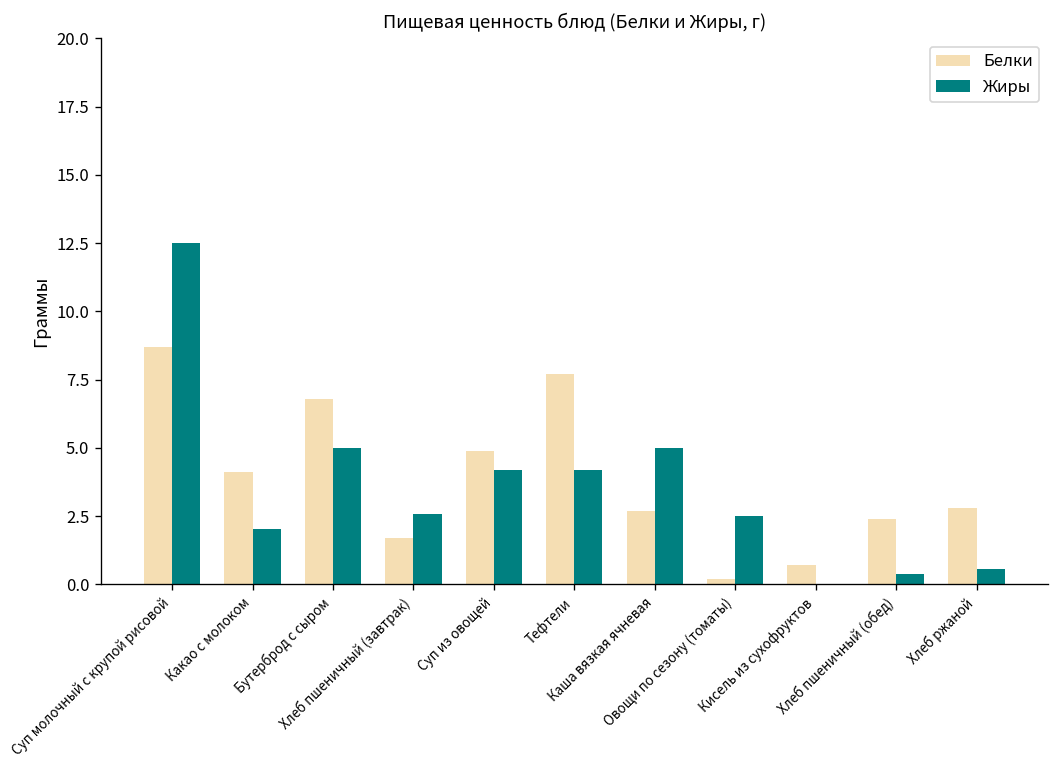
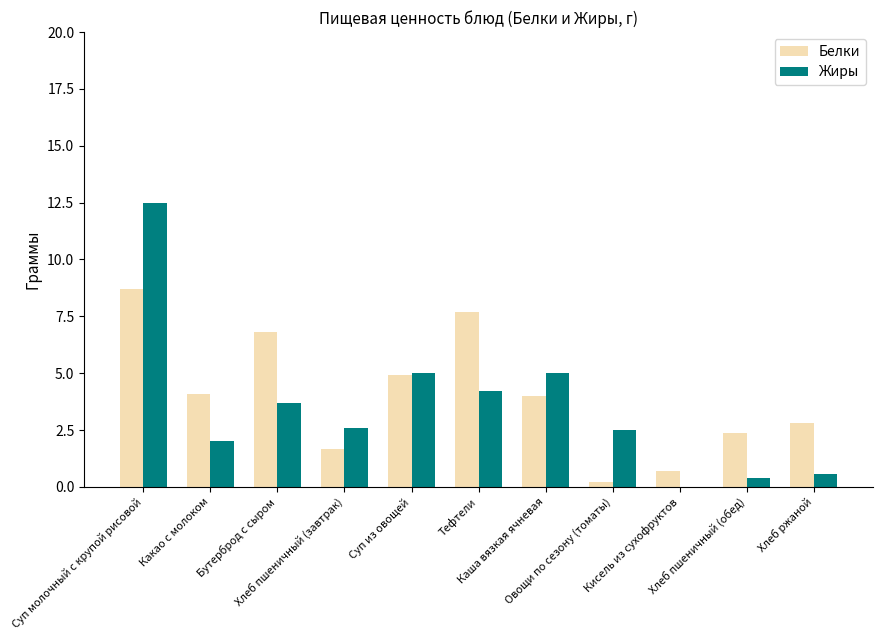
  {
    "Белки": {
      "Суп молочный с крупой рисовой": 8.7,
      "Какао с молоком": 4.1,
      "Бутерброд с сыром": 6.8,
      "Хлеб пшеничный (завтрак)": 1.7,
      "Суп из овощей": 4.9,
      "Тефтели": 7.7,
-     "Каша вязкая ячневая": 2.7,
+     "Каша вязкая ячневая": 4.0,
      "Овощи по сезону (томаты)": 0.2,
      "Кисель из сухофруктов": 0.7,
      "Хлеб пшеничный (обед)": 2.4,
      "Хлеб ржаной": 2.8
    },
    "Жиры": {
      "Суп молочный с крупой рисовой": 12.5,
      "Какао с молоком": 2.0,
-     "Бутерброд с сыром": 5.0,
+     "Бутерброд с сыром": 3.7,
      "Хлеб пшеничный (завтрак)": 2.6,
-     "Суп из овощей": 4.2,
+     "Суп из овощей": 5.0,
      "Тефтели": 4.2,
      "Каша вязкая ячневая": 5.0,
      "Овощи по сезону (томаты)": 2.5,
      "Кисель из сухофруктов": 0.0,
      "Хлеб пшеничный (обед)": 0.4,
      "Хлеб ржаной": 0.6
    }
  }
